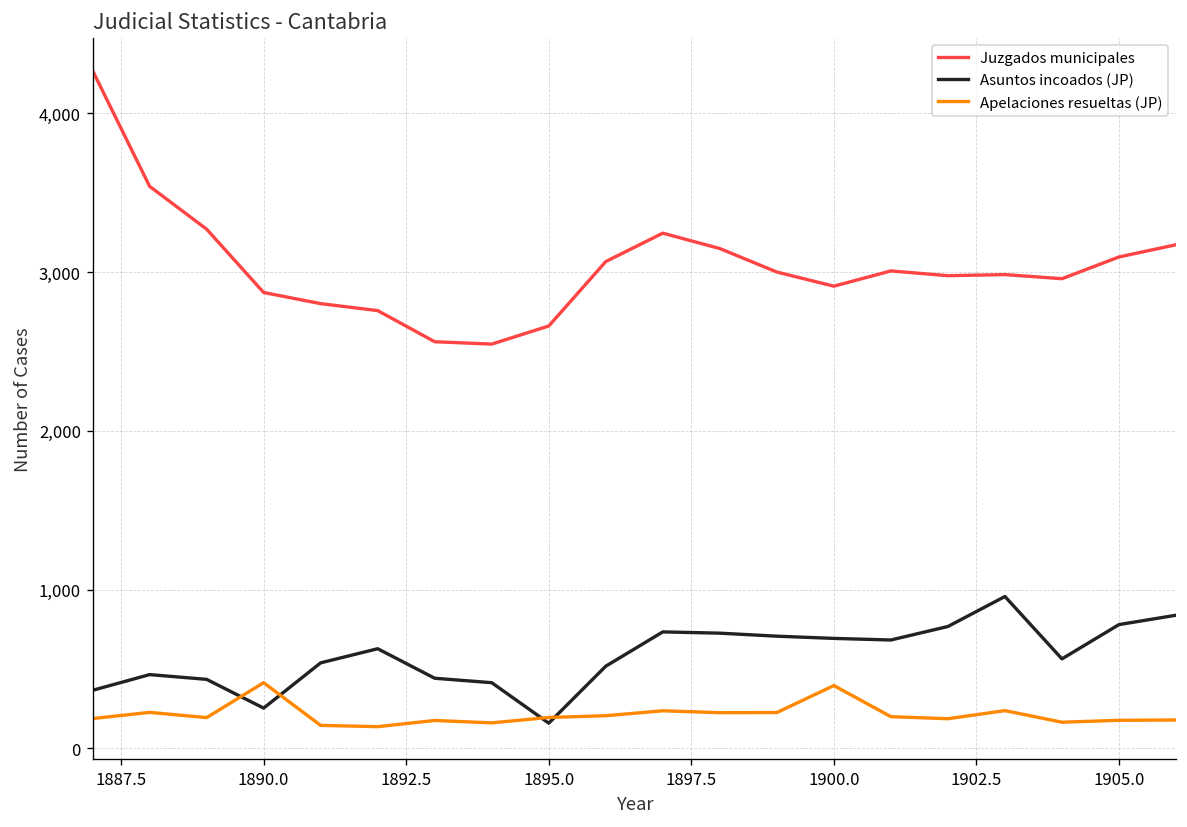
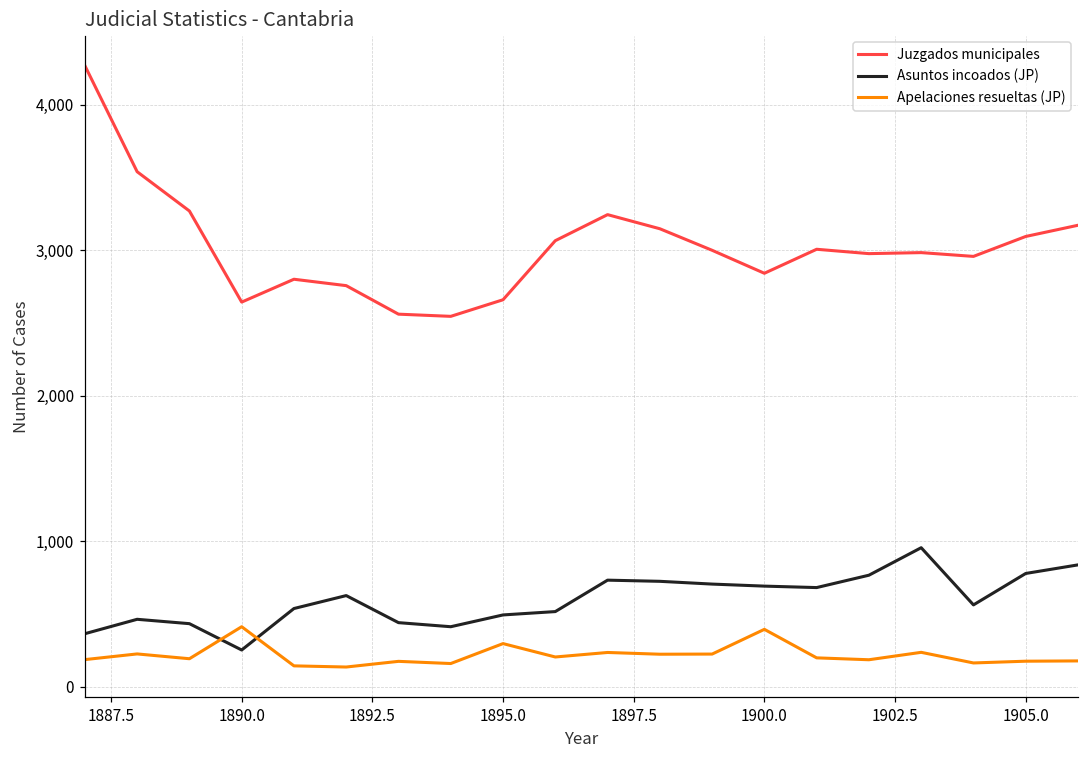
  {
    "Juzgados municipales": {
-     "1890.0": "2,870",
+     "1890.0": "2,650",
      "1895.0": "2,660",
-     "1900.0": "2,910",
+     "1900.0": "2,840",
      "1905.0": "3,100"
    },
    "Asuntos incoados (JP)": {
      "1890.0": "250",
-     "1895.0": "160",
+     "1895.0": "500",
      "1900.0": "690",
      "1905.0": "780"
    },
    "Apelaciones resueltas (JP)": {
      "1890.0": "410",
-     "1895.0": "200",
+     "1895.0": "300",
      "1900.0": "400",
      "1905.0": "180"
    }
  }
